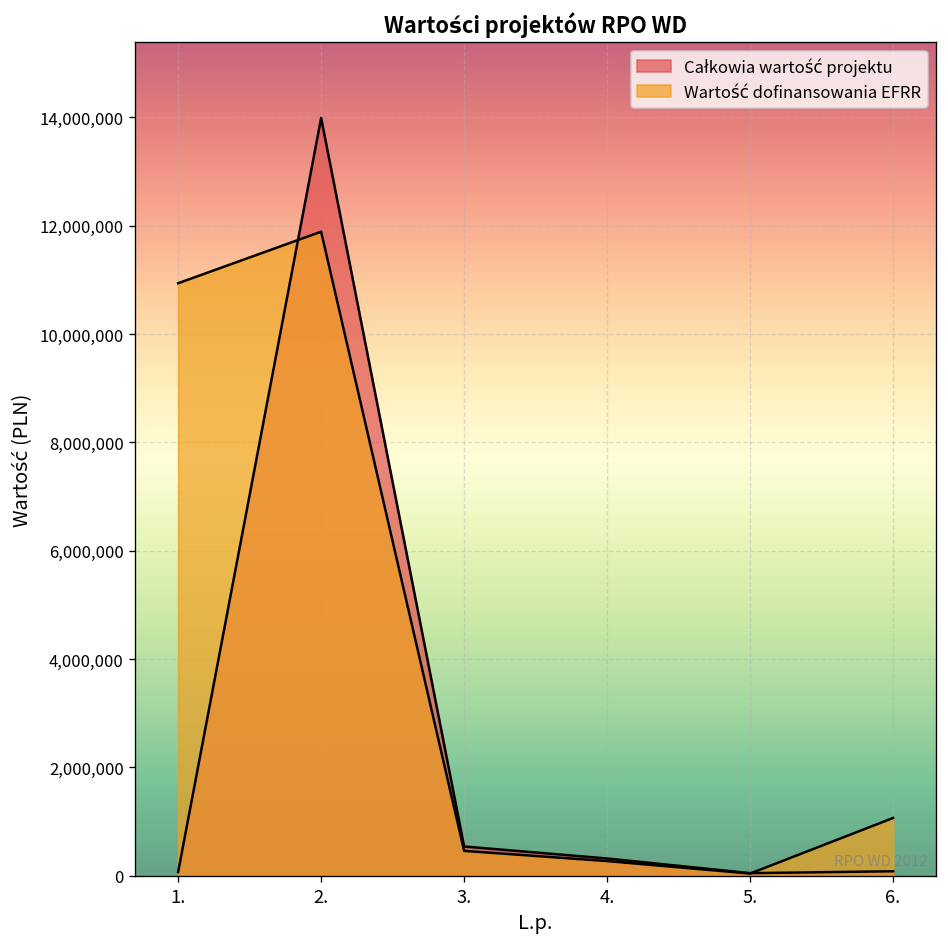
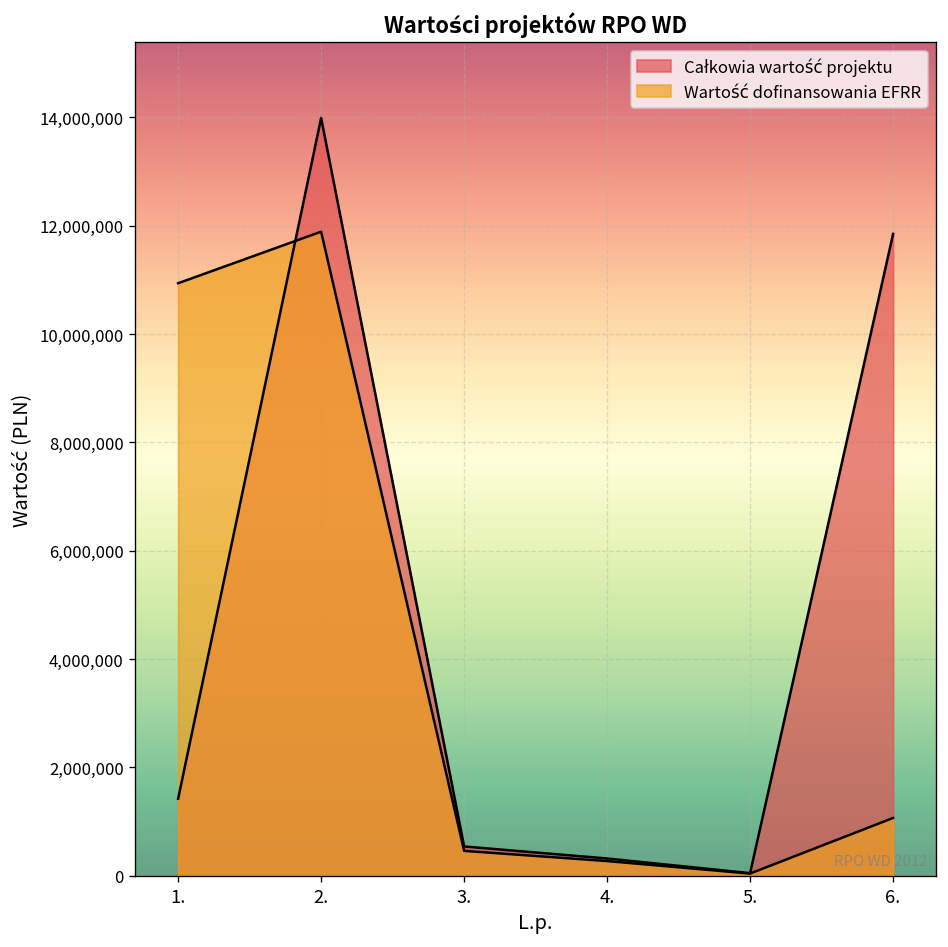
  {
    "Całkowia wartość projektu": {
-     "1.": "100,000",
+     "1.": "1,400,000",
      "2.": "14,000,000",
      "3.": "500,000",
-     "6.": "100,000"
+     "6.": "11,800,000"
    },
    "Wartość dofinansowania EFRR": {
      "1.": "10,900,000",
      "2.": "11,900,000",
      "3.": "500,000",
      "6.": "1,100,000"
    }
  }
